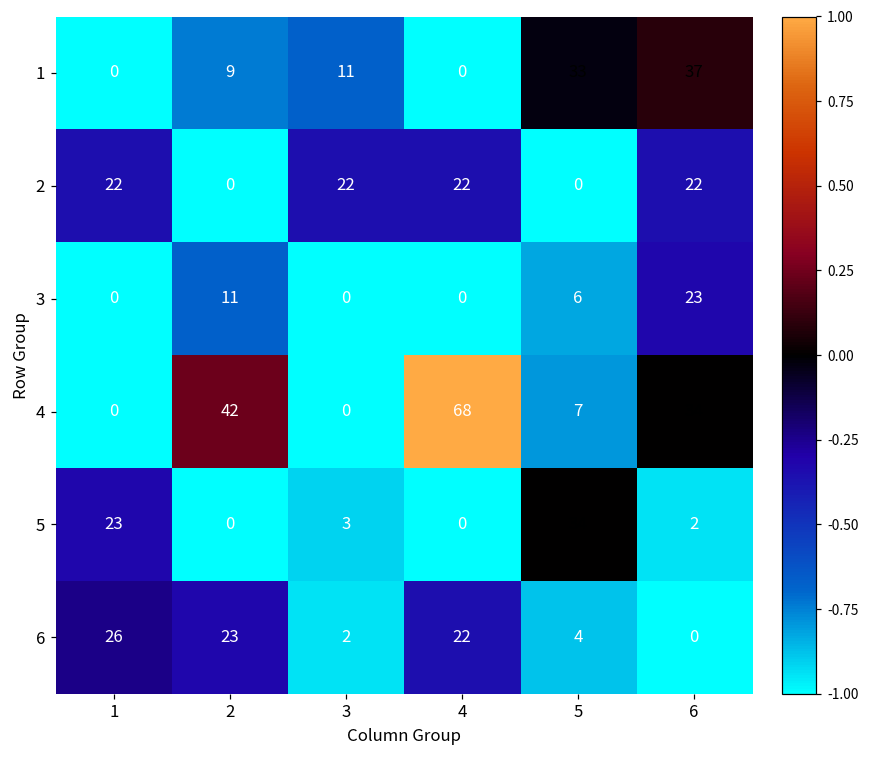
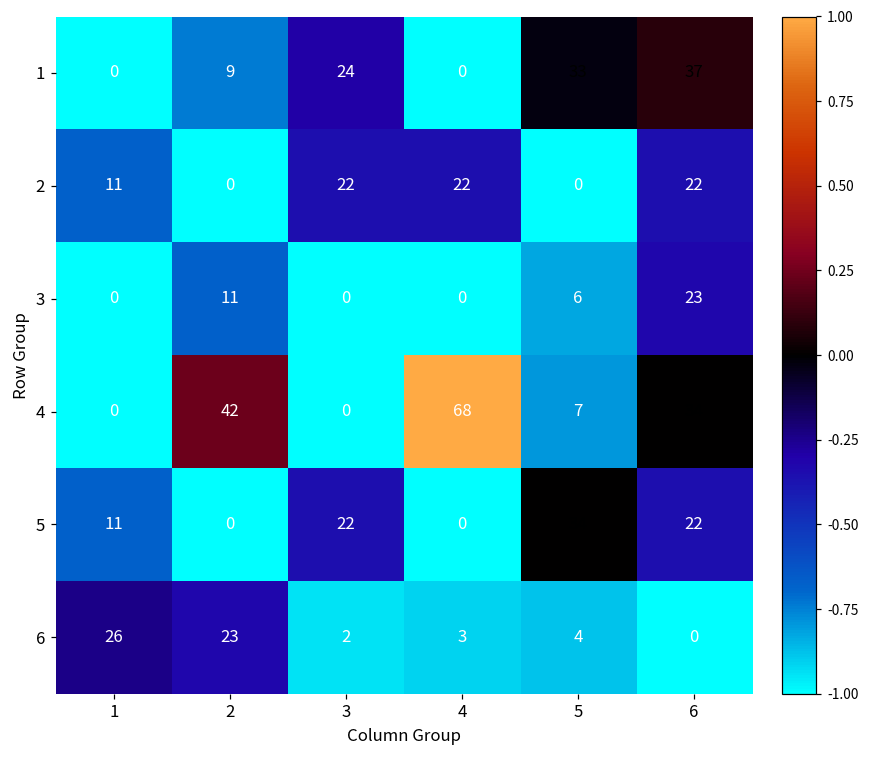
  {
    "1": {
      "1": 0,
      "2": 9,
-     "3": 11,
+     "3": 24,
      "4": 0
    },
    "2": {
-     "1": 22,
+     "1": 11,
      "2": 0,
      "3": 22,
      "4": 22,
      "5": 0,
      "6": 22
    },
    "3": {
      "1": 0,
      "2": 11,
      "3": 0,
      "4": 0,
      "5": 6,
      "6": 23
    },
    "4": {
      "1": 0,
      "2": 42,
      "3": 0,
      "4": 68,
      "5": 7
    },
    "5": {
-     "1": 23,
+     "1": 11,
      "2": 0,
-     "3": 3,
+     "3": 22,
      "4": 0,
-     "6": 2
+     "6": 22
    },
    "6": {
      "1": 26,
      "2": 23,
      "3": 2,
-     "4": 22,
+     "4": 3,
      "5": 4,
      "6": 0
    }
  }
